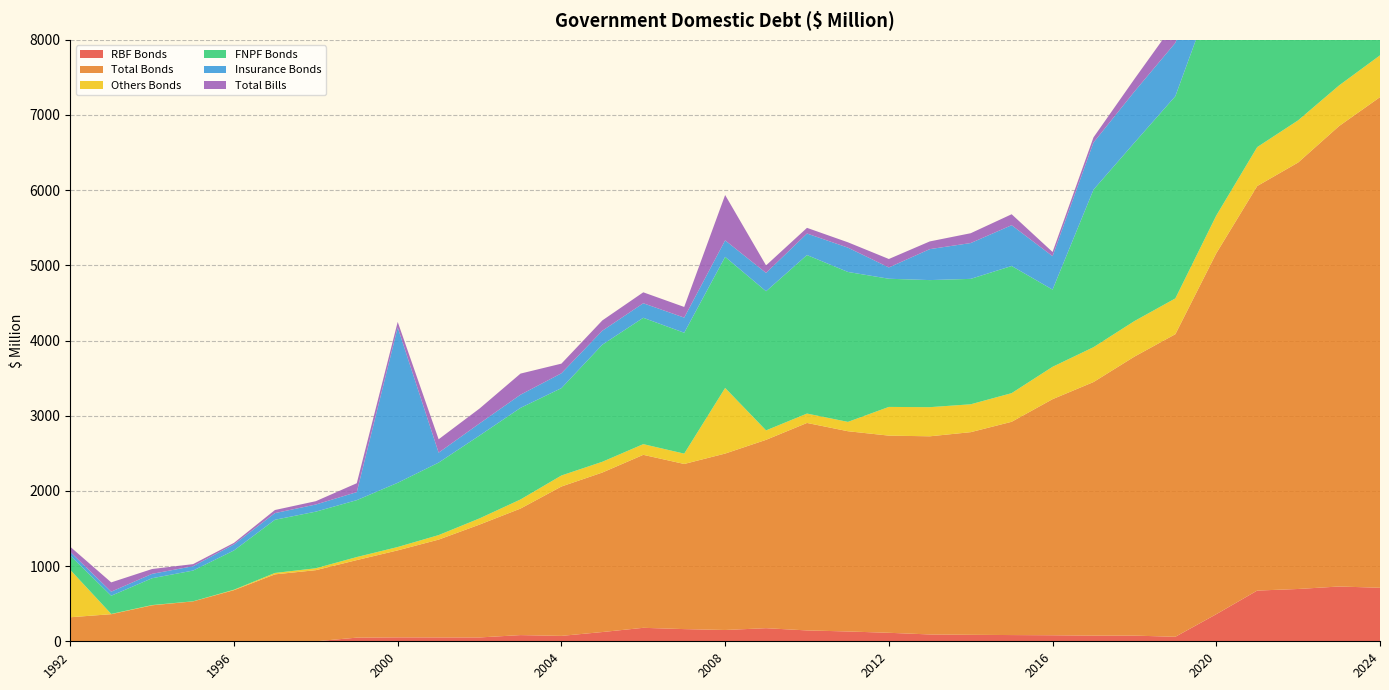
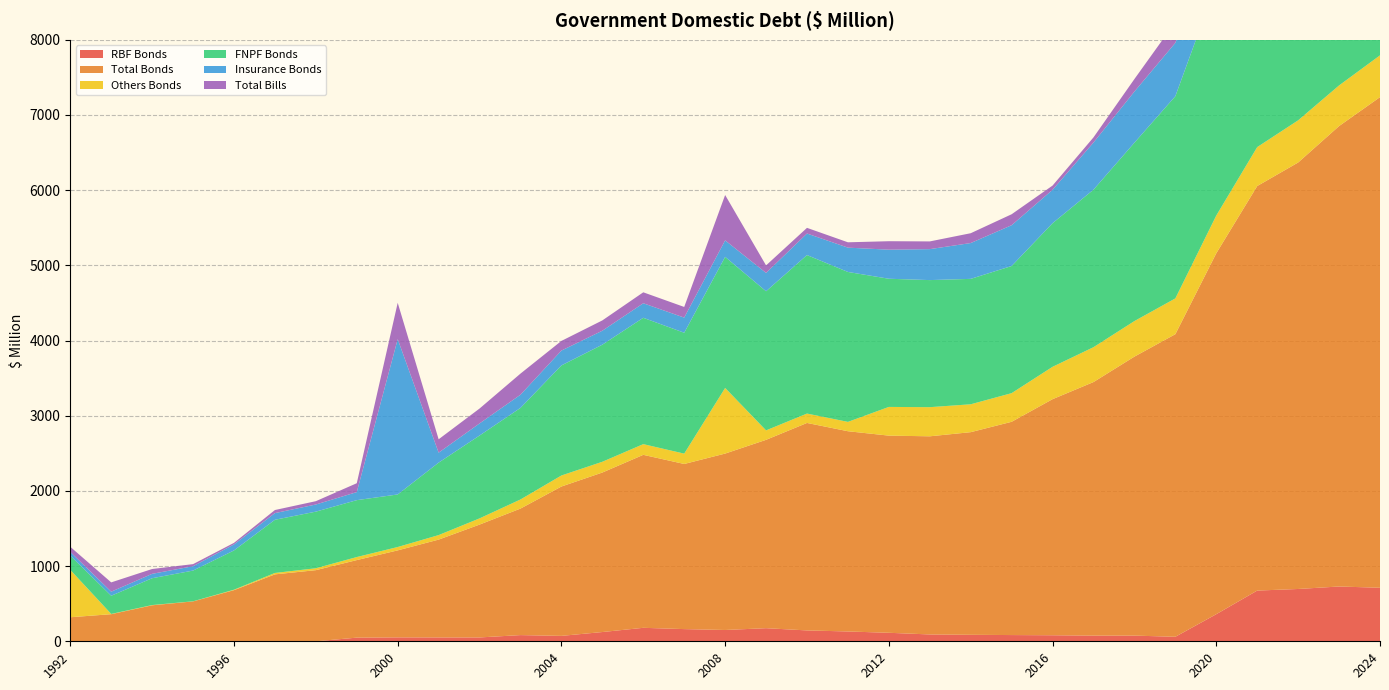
  {
    "Others Bonds": {
      "1992": 600,
      "2000": 0,
      "2004": 100,
      "2008": 900,
      "2012": 400,
      "2016": 400,
      "2020": 500,
      "2024": 600
    },
    "FNPF Bonds": {
      "1992": 200,
      "1996": 500,
-     "2000": 900,
-     "2004": 1200,
+     "2000": 700,
+     "2004": 1500,
      "2008": 1700,
      "2012": 1700,
-     "2016": 1000
+     "2016": 1900
    },
    "Insurance Bonds": {
      "1992": 0,
      "2000": 2100,
      "2004": 200,
      "2008": 200,
-     "2012": 200,
+     "2012": 400,
      "2016": 400
    },
    "Total Bills": {
      "1992": 100,
-     "2000": 100,
+     "2000": 500,
      "2004": 100,
      "2008": 600,
      "2012": 100,
      "2016": 100
    }
  }
